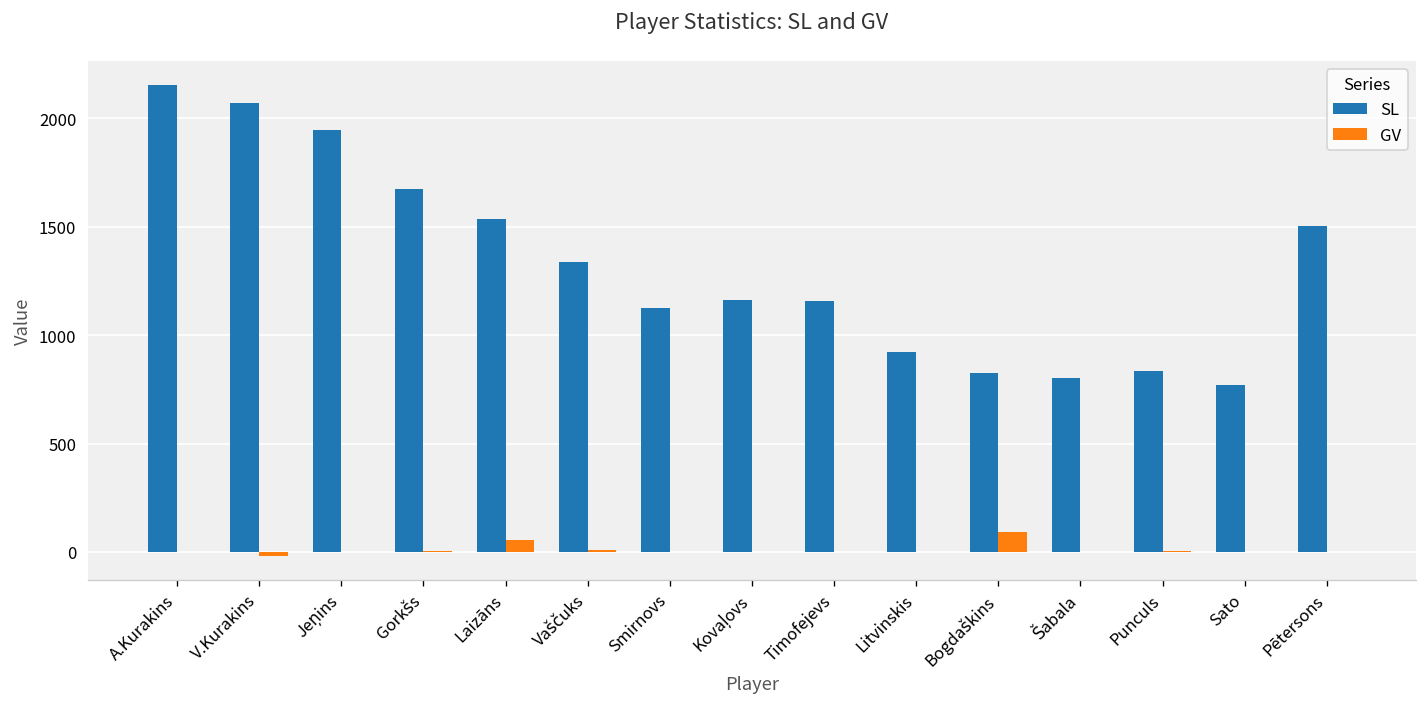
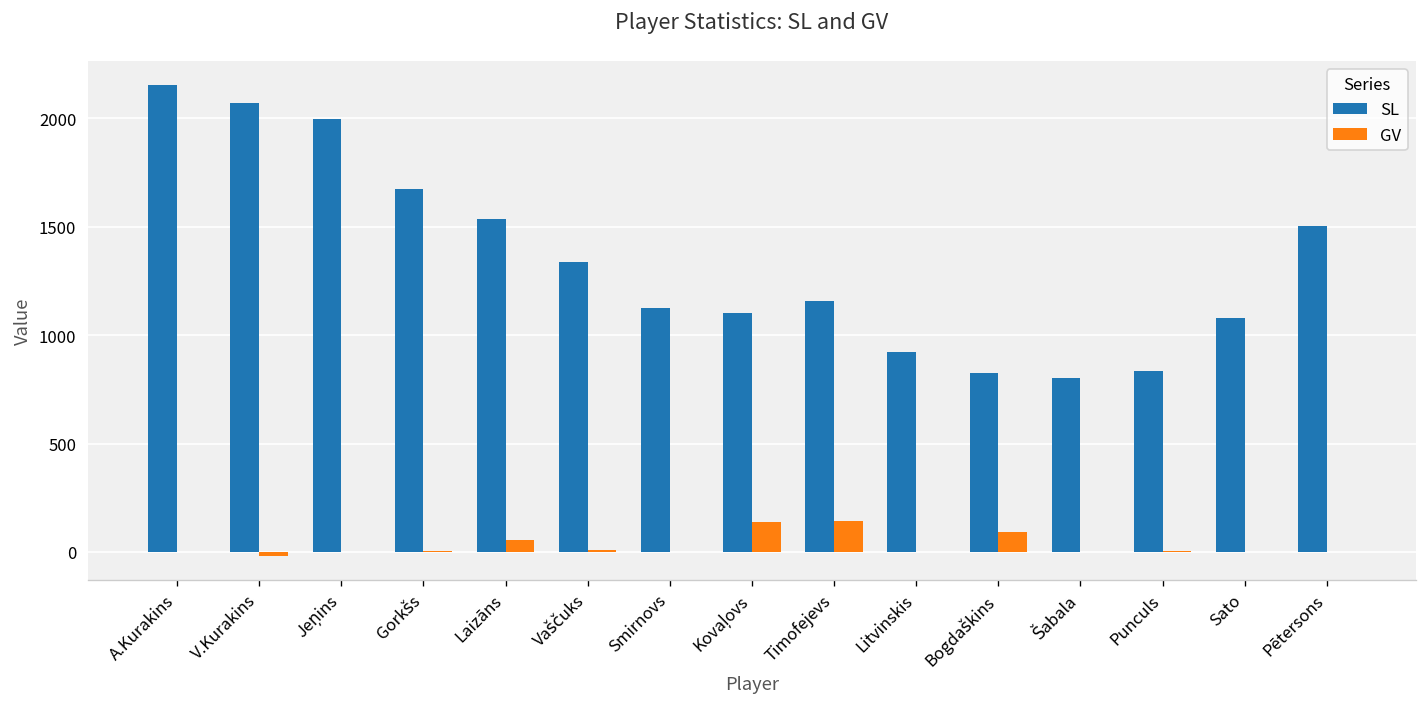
  {
    "SL": {
      "A.Kurakins": 2160,
      "V.Kurakins": 2070,
-     "Jeņins": 1950,
+     "Jeņins": 2000,
      "Gorkšs": 1670,
      "Laizāns": 1540,
      "Vaščuks": 1340,
      "Smirnovs": 1120,
-     "Kovaļovs": 1160,
+     "Kovaļovs": 1100,
      "Timofejevs": 1160,
      "Litvinskis": 920,
      "Bogdaškins": 830,
      "Šabala": 800,
      "Punculs": 840,
-     "Sato": 770,
+     "Sato": 1080,
      "Pētersons": 1510
    },
    "GV": {
      "V.Kurakins": -20,
      "Jeņins": 0,
      "Laizāns": 60,
      "Smirnovs": 0,
-     "Kovaļovs": 0,
-     "Timofejevs": 0,
+     "Kovaļovs": 140,
+     "Timofejevs": 140,
      "Litvinskis": 0,
      "Bogdaškins": 90,
      "Sato": 0,
      "Pētersons": 0
    }
  }
